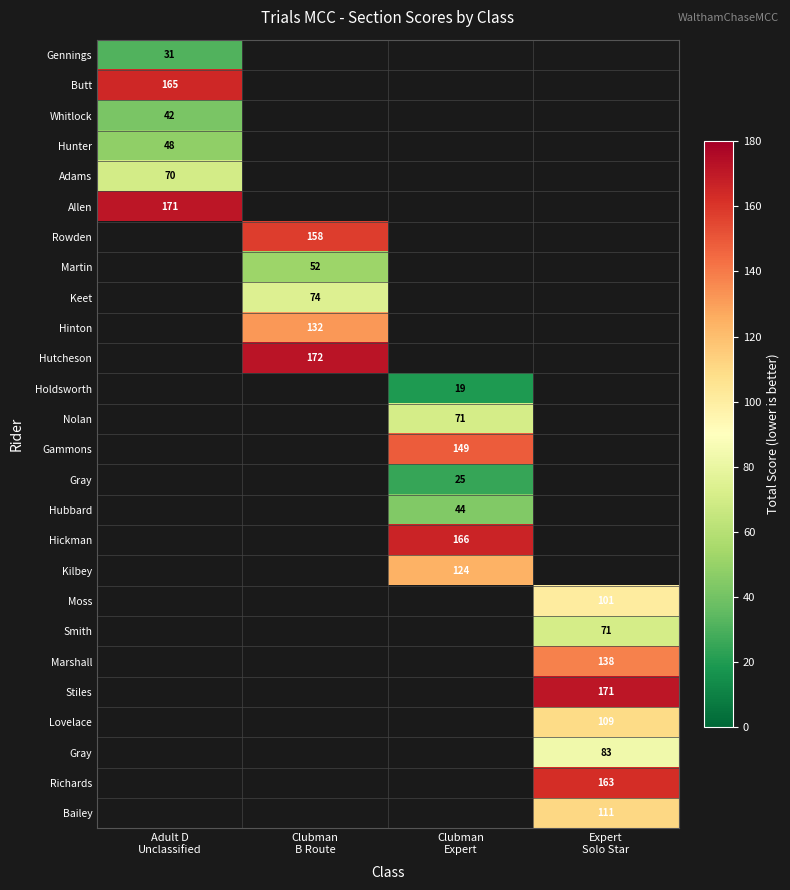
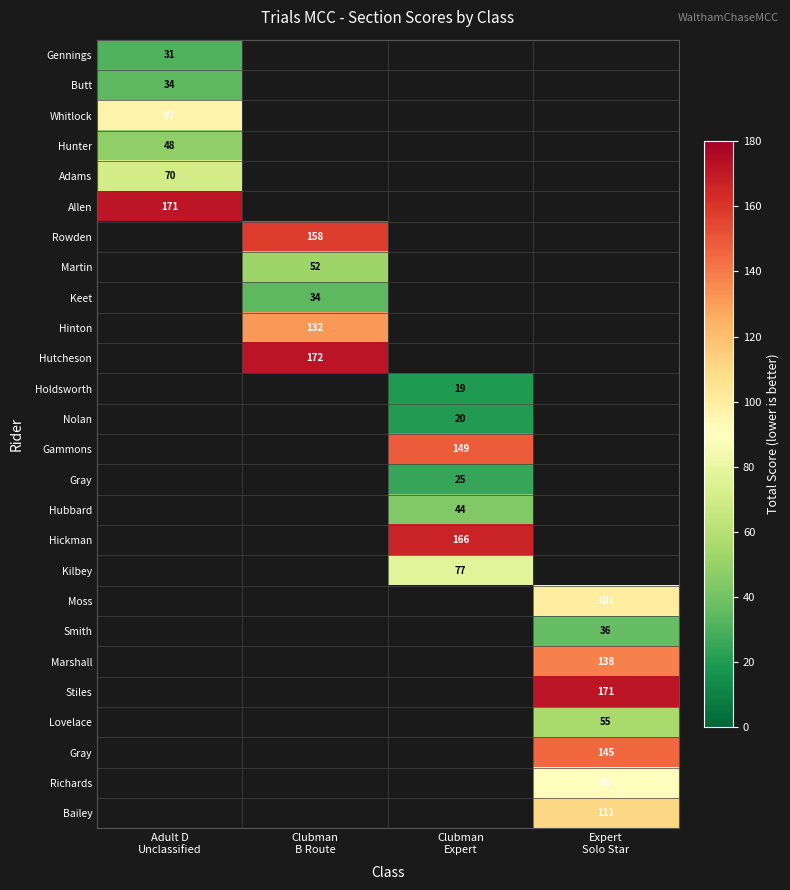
  {
    "Gennings": {
      "Adult D Unclassified": 31
    },
    "Butt": {
-     "Adult D Unclassified": 165
+     "Adult D Unclassified": 34
    },
    "Whitlock": {
-     "Adult D Unclassified": 42
+     "Adult D Unclassified": 97
    },
    "Hunter": {
      "Adult D Unclassified": 48
    },
    "Adams": {
      "Adult D Unclassified": 70
    },
    "Allen": {
      "Adult D Unclassified": 171
    },
    "Rowden": {
      "Clubman B Route": 158
    },
    "Martin": {
      "Clubman B Route": 52
    },
    "Keet": {
-     "Clubman B Route": 74
+     "Clubman B Route": 34
    },
    "Hinton": {
      "Clubman B Route": 132
    },
    "Hutcheson": {
      "Clubman B Route": 172
    },
    "Holdsworth": {
      "Clubman Expert": 19
    },
    "Nolan": {
-     "Clubman Expert": 71
+     "Clubman Expert": 20
    },
    "Gammons": {
      "Clubman Expert": 149
    },
    "Gray": {
      "Clubman Expert": 25,
-     "Expert Solo Star": 83
+     "Expert Solo Star": 145
    },
    "Hubbard": {
      "Clubman Expert": 44
    },
    "Hickman": {
      "Clubman Expert": 166
    },
    "Kilbey": {
-     "Clubman Expert": 124
+     "Clubman Expert": 77
    },
    "Moss": {
      "Expert Solo Star": 101
    },
    "Smith": {
-     "Expert Solo Star": 71
+     "Expert Solo Star": 36
    },
    "Marshall": {
      "Expert Solo Star": 138
    },
    "Stiles": {
      "Expert Solo Star": 171
    },
    "Lovelace": {
-     "Expert Solo Star": 109
+     "Expert Solo Star": 55
    },
    "Richards": {
-     "Expert Solo Star": 163
+     "Expert Solo Star": 91
    },
    "Bailey": {
      "Expert Solo Star": 111
    }
  }
